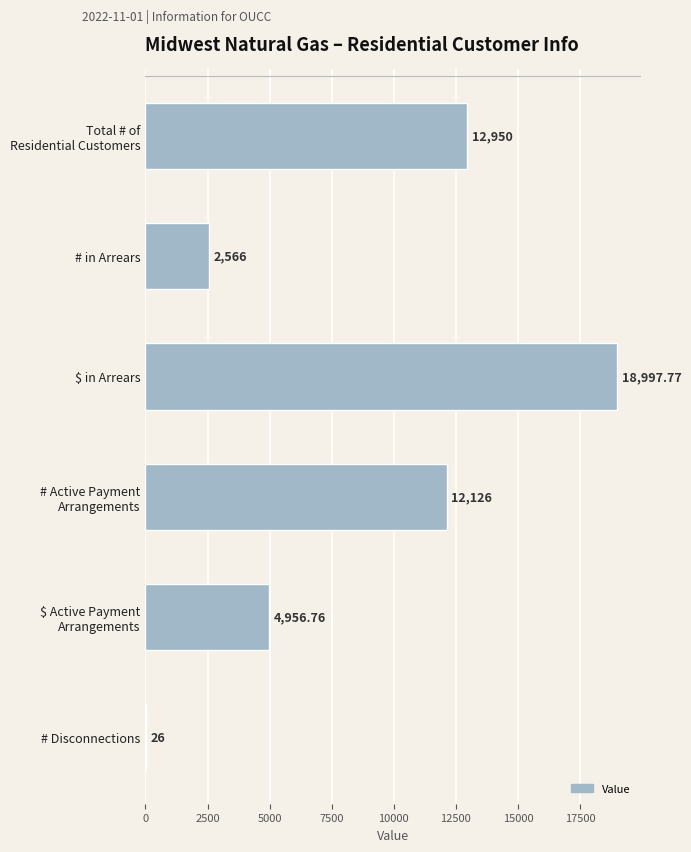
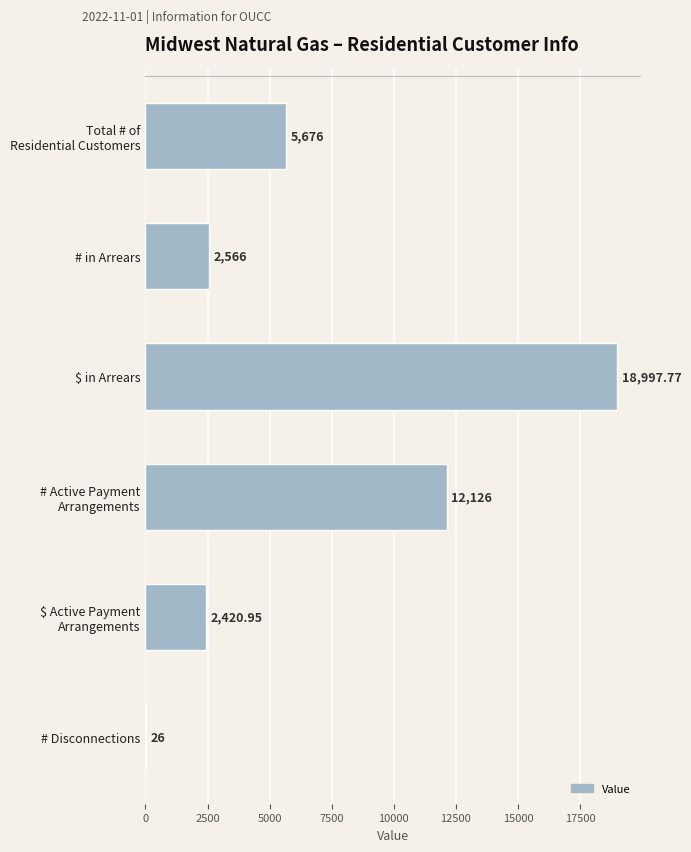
  {
-   "Total # of Residential Customers": "12,950",
+   "Total # of Residential Customers": "5,676",
    "# in Arrears": "2,566",
    "$ in Arrears": "18,997.77",
    "# Active Payment Arrangements": "12,126",
-   "$ Active Payment Arrangements": "4,956.76",
+   "$ Active Payment Arrangements": "2,420.95",
    "# Disconnections": "26"
  }
